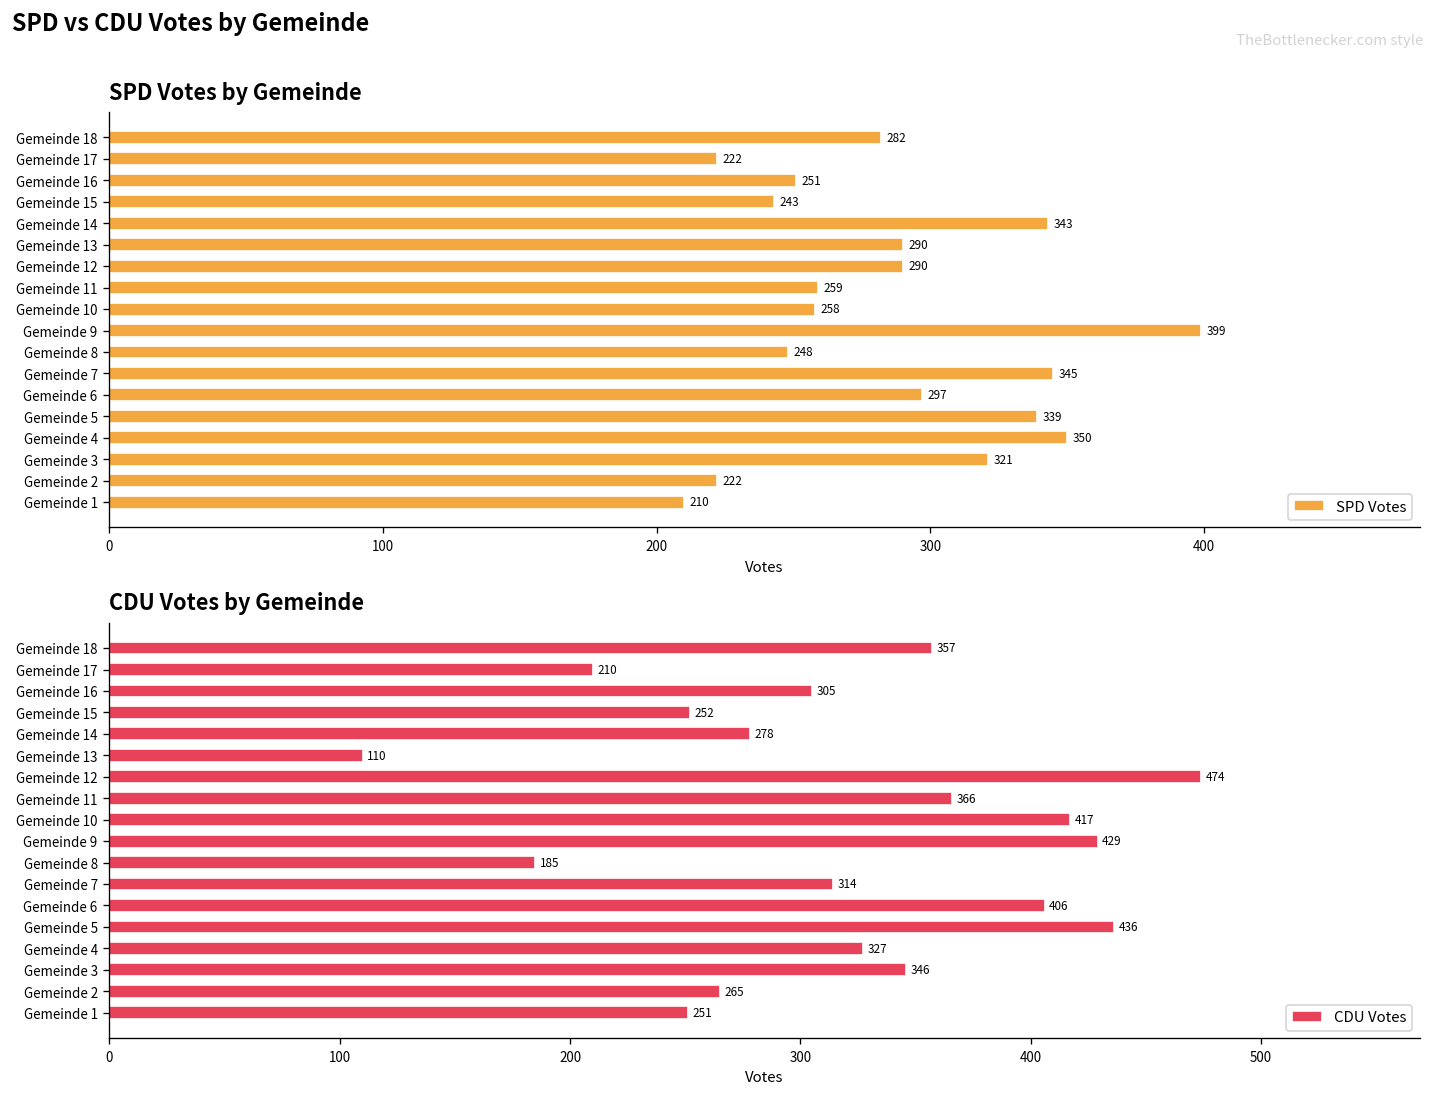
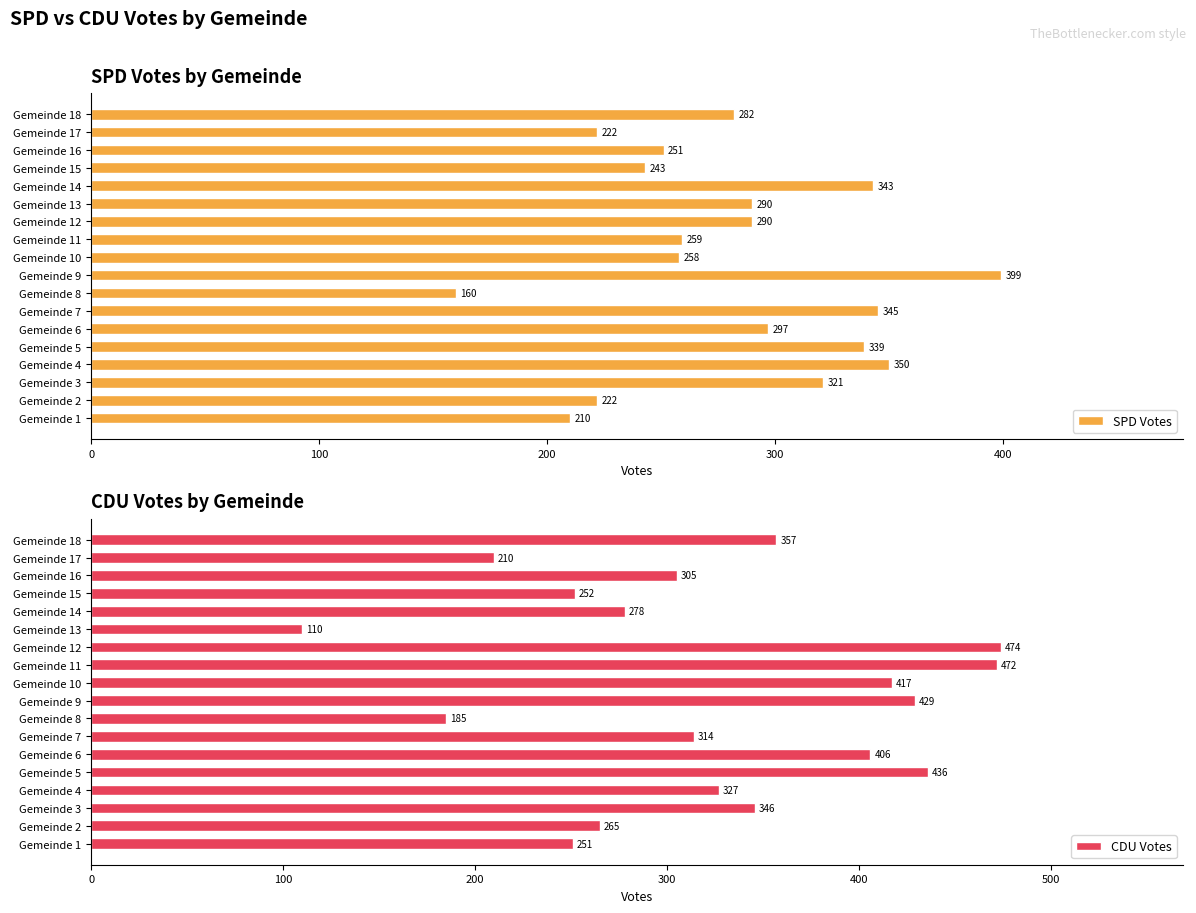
  {
    "SPD Votes by Gemeinde": {
      "Gemeinde 18": 282,
      "Gemeinde 17": 222,
      "Gemeinde 16": 251,
      "Gemeinde 15": 243,
      "Gemeinde 14": 343,
      "Gemeinde 13": 290,
      "Gemeinde 12": 290,
      "Gemeinde 11": 259,
      "Gemeinde 10": 258,
      "Gemeinde 9": 399,
-     "Gemeinde 8": 248,
+     "Gemeinde 8": 160,
      "Gemeinde 7": 345,
      "Gemeinde 6": 297,
      "Gemeinde 5": 339,
      "Gemeinde 4": 350,
      "Gemeinde 3": 321,
      "Gemeinde 2": 222,
      "Gemeinde 1": 210
    },
    "CDU Votes by Gemeinde": {
      "Gemeinde 18": 357,
      "Gemeinde 17": 210,
      "Gemeinde 16": 305,
      "Gemeinde 15": 252,
      "Gemeinde 14": 278,
      "Gemeinde 13": 110,
      "Gemeinde 12": 474,
-     "Gemeinde 11": 366,
+     "Gemeinde 11": 472,
      "Gemeinde 10": 417,
      "Gemeinde 9": 429,
      "Gemeinde 8": 185,
      "Gemeinde 7": 314,
      "Gemeinde 6": 406,
      "Gemeinde 5": 436,
      "Gemeinde 4": 327,
      "Gemeinde 3": 346,
      "Gemeinde 2": 265,
      "Gemeinde 1": 251
    }
  }
